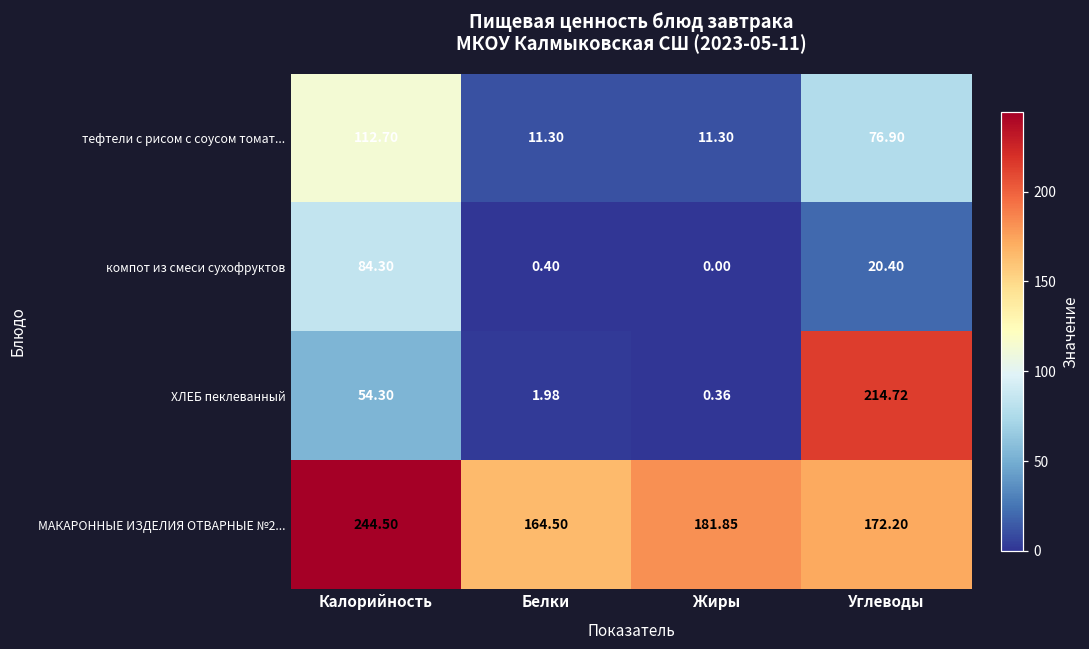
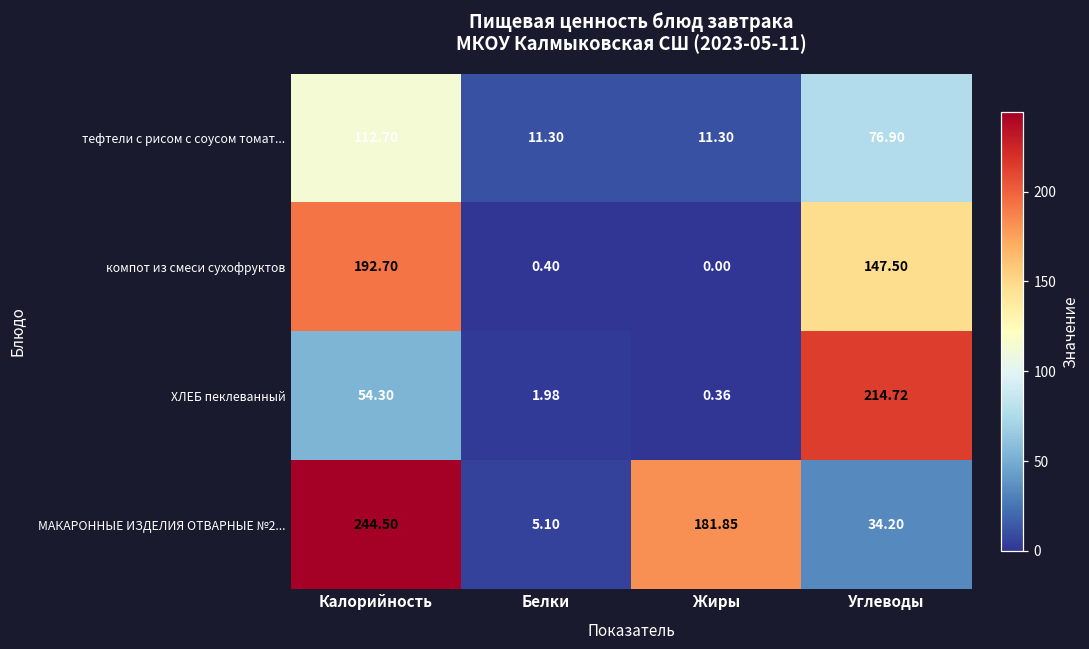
  {
    "тефтели с рисом с соусом томат...": {
      "Белки": 11.30,
      "Жиры": 11.30,
      "Углеводы": 76.90
    },
    "компот из смеси сухофруктов": {
-     "Калорийность": 84.30,
+     "Калорийность": 192.70,
      "Белки": 0.40,
      "Жиры": 0.00,
-     "Углеводы": 20.40
+     "Углеводы": 147.50
    },
    "ХЛЕБ пеклеванный": {
      "Калорийность": 54.30,
      "Белки": 1.98,
      "Жиры": 0.36,
      "Углеводы": 214.72
    },
    "МАКАРОННЫЕ ИЗДЕЛИЯ ОТВАРНЫЕ №2...": {
      "Калорийность": 244.50,
-     "Белки": 164.50,
+     "Белки": 5.10,
      "Жиры": 181.85,
-     "Углеводы": 172.20
+     "Углеводы": 34.20
    }
  }
